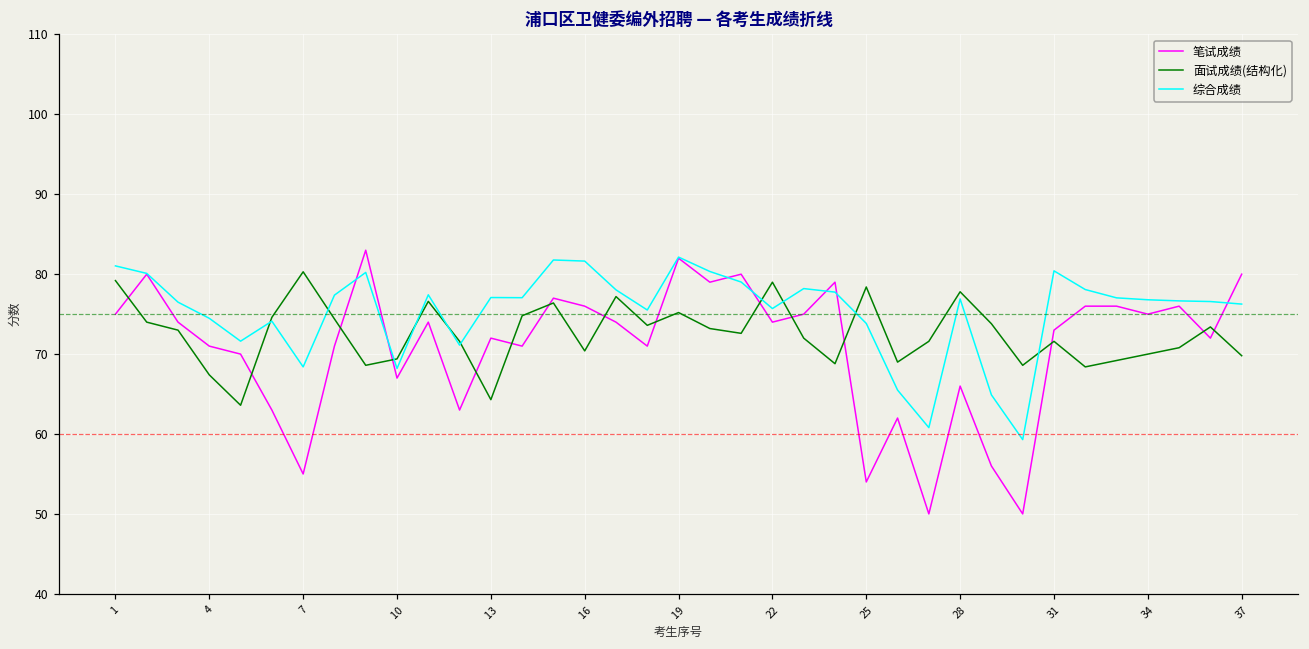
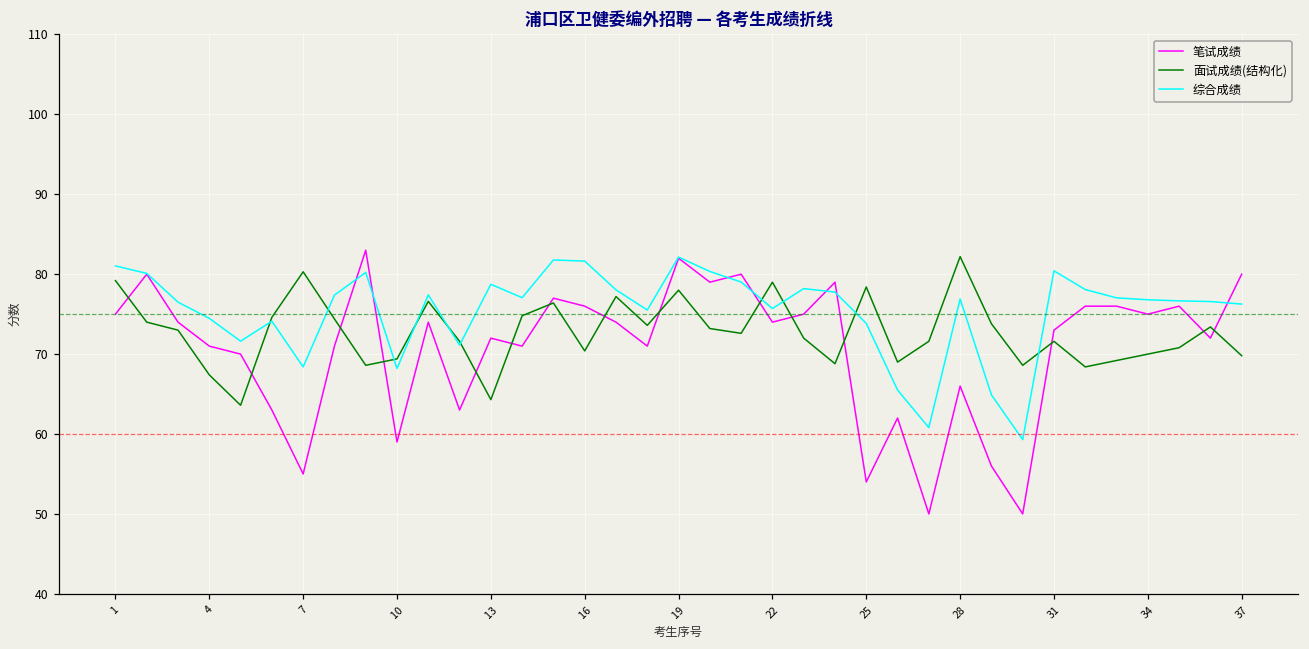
  {
    "笔试成绩": {
      "1": 75,
      "4": 71,
      "7": 55,
-     "10": 67,
+     "10": 59,
      "13": 72,
      "16": 76,
      "22": 74,
      "25": 54,
      "28": 66,
      "31": 73,
      "34": 75,
      "37": 80
    },
    "面试成绩(结构化)": {
      "1": 79,
      "4": 67,
      "7": 80,
      "10": 69,
      "13": 64,
      "16": 70,
-     "19": 75,
+     "19": 78,
      "22": 79,
      "25": 78,
-     "28": 78,
+     "28": 82,
      "31": 72,
      "34": 70,
      "37": 70
    },
    "综合成绩": {
      "1": 81,
      "4": 74,
      "7": 68,
      "10": 68,
-     "13": 77,
+     "13": 79,
      "16": 82,
      "22": 76,
      "25": 74,
      "28": 77,
      "31": 80,
      "34": 77,
      "37": 76
    }
  }
